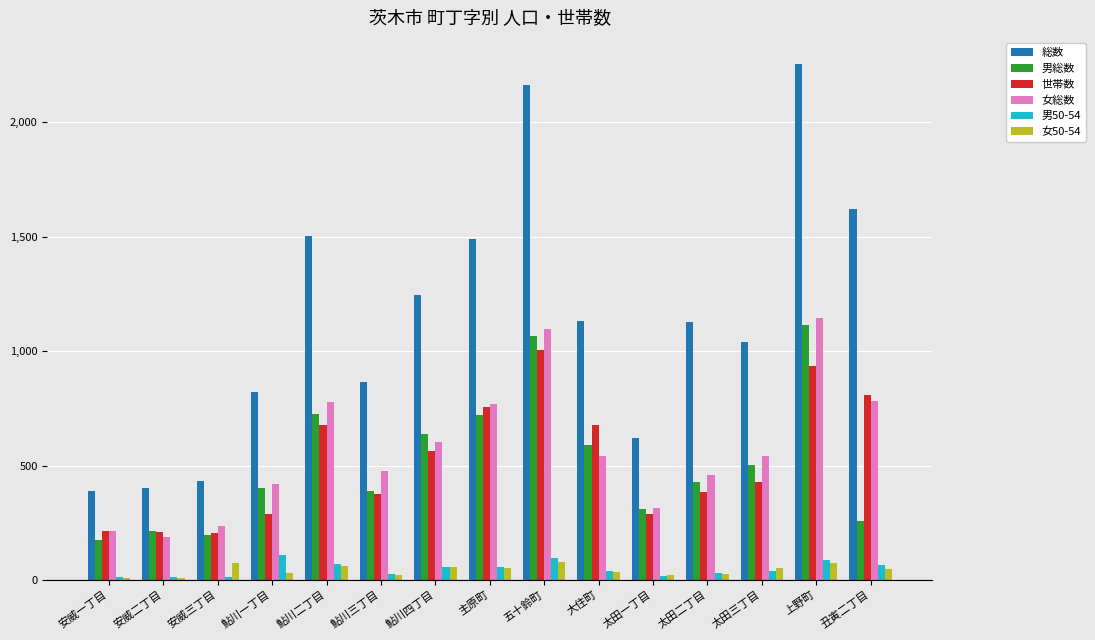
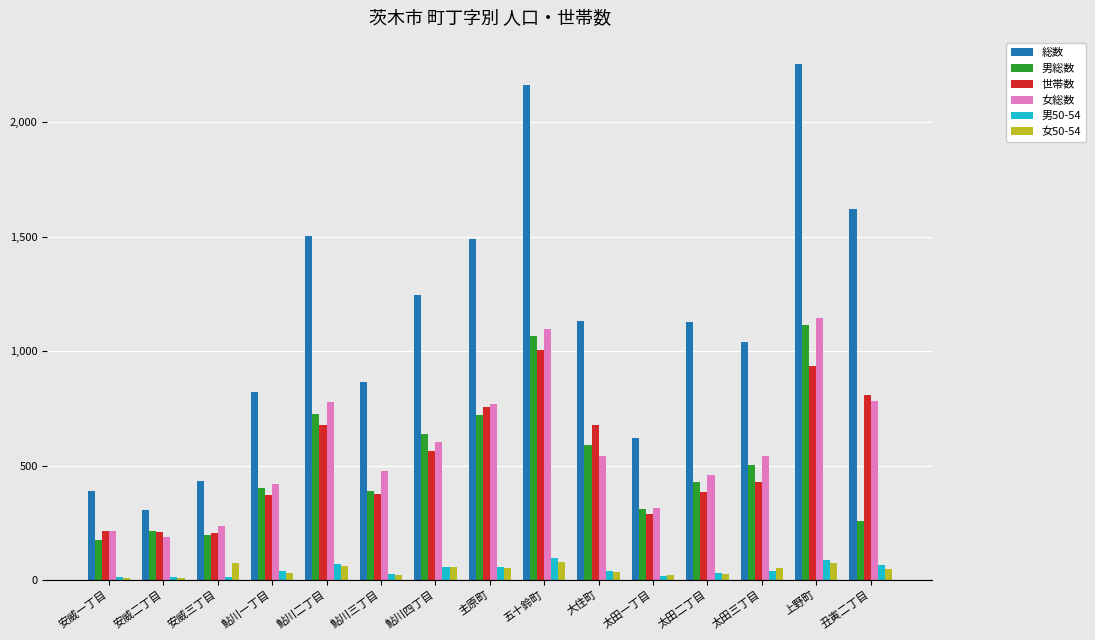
  {
    "総数": {
      "安威一丁目": "390",
-     "安威二丁目": "400",
+     "安威二丁目": "310",
      "安威三丁目": "430",
      "鮎川一丁目": "820",
      "鮎川二丁目": "1,500",
      "鮎川三丁目": "870",
      "鮎川四丁目": "1,240",
      "主原町": "1,490",
      "五十鈴町": "2,160",
      "大住町": "1,130",
      "太田一丁目": "620",
      "太田二丁目": "1,130",
      "太田三丁目": "1,040",
      "上野町": "2,260",
      "丑寅二丁目": "1,620"
    },
    "男総数": {
      "安威一丁目": "180",
      "安威二丁目": "220",
      "安威三丁目": "200",
      "鮎川一丁目": "400",
      "鮎川二丁目": "730",
      "鮎川三丁目": "390",
      "鮎川四丁目": "640",
      "主原町": "720",
      "五十鈴町": "1,070",
      "大住町": "590",
      "太田一丁目": "310",
      "太田二丁目": "430",
      "太田三丁目": "500",
      "上野町": "1,110",
      "丑寅二丁目": "260"
    },
    "世帯数": {
      "安威一丁目": "220",
      "安威二丁目": "210",
      "安威三丁目": "210",
-     "鮎川一丁目": "290",
+     "鮎川一丁目": "370",
      "鮎川二丁目": "680",
      "鮎川三丁目": "380",
      "鮎川四丁目": "560",
      "主原町": "760",
      "五十鈴町": "1,010",
      "大住町": "680",
      "太田一丁目": "290",
      "太田二丁目": "390",
      "太田三丁目": "430",
      "上野町": "940",
      "丑寅二丁目": "810"
    },
    "女総数": {
      "安威一丁目": "210",
      "安威二丁目": "190",
      "安威三丁目": "230",
      "鮎川一丁目": "420",
      "鮎川二丁目": "780",
      "鮎川三丁目": "480",
      "鮎川四丁目": "610",
      "主原町": "770",
      "五十鈴町": "1,100",
      "大住町": "540",
      "太田一丁目": "310",
      "太田二丁目": "460",
      "太田三丁目": "540",
      "上野町": "1,140",
      "丑寅二丁目": "780"
    },
    "男50-54": {
      "安威一丁目": "10",
      "安威二丁目": "10",
      "安威三丁目": "10",
-     "鮎川一丁目": "110",
+     "鮎川一丁目": "40",
      "鮎川二丁目": "70",
      "鮎川三丁目": "30",
      "鮎川四丁目": "60",
      "主原町": "60",
      "五十鈴町": "100",
      "大住町": "40",
      "太田一丁目": "20",
      "太田二丁目": "30",
      "太田三丁目": "40",
      "上野町": "90",
      "丑寅二丁目": "60"
    },
    "女50-54": {
      "安威三丁目": "80",
      "鮎川一丁目": "30",
      "鮎川二丁目": "60",
      "鮎川三丁目": "20",
      "鮎川四丁目": "60",
      "主原町": "50",
      "五十鈴町": "80",
      "大住町": "40",
      "太田一丁目": "20",
      "太田二丁目": "30",
      "太田三丁目": "50",
      "上野町": "70",
      "丑寅二丁目": "50"
    }
  }
